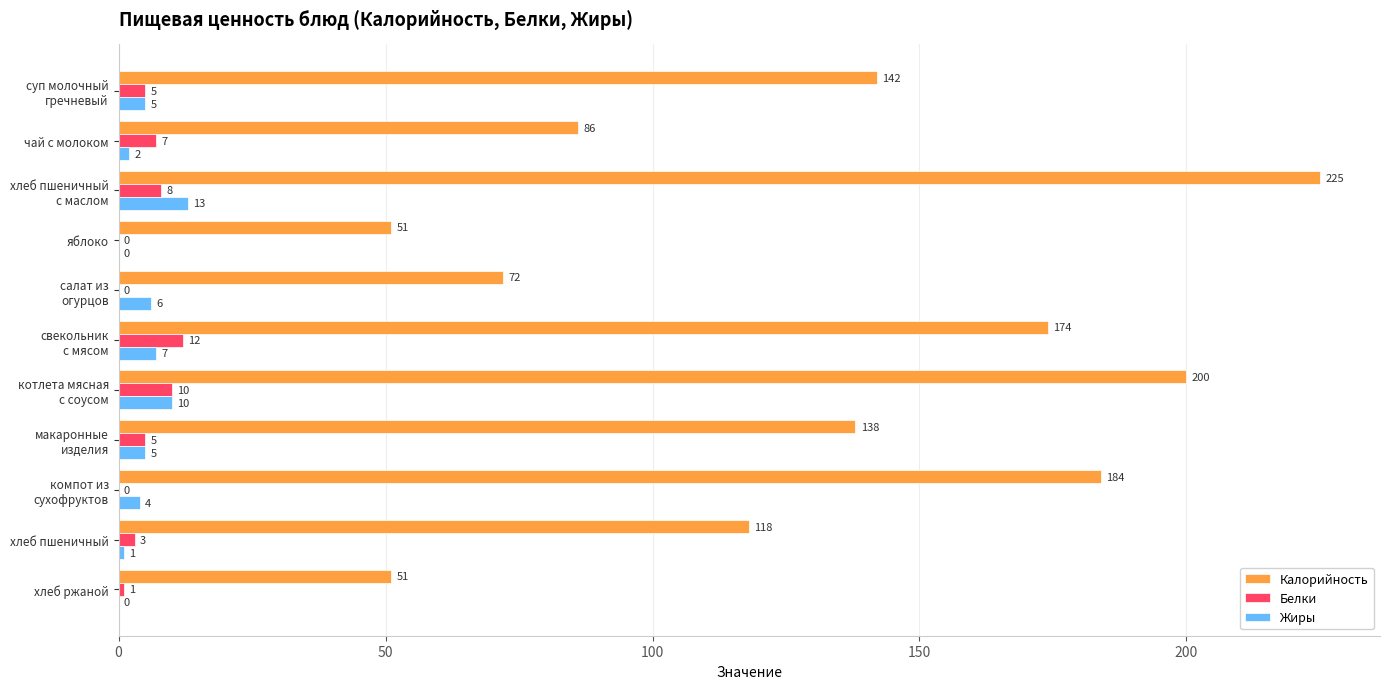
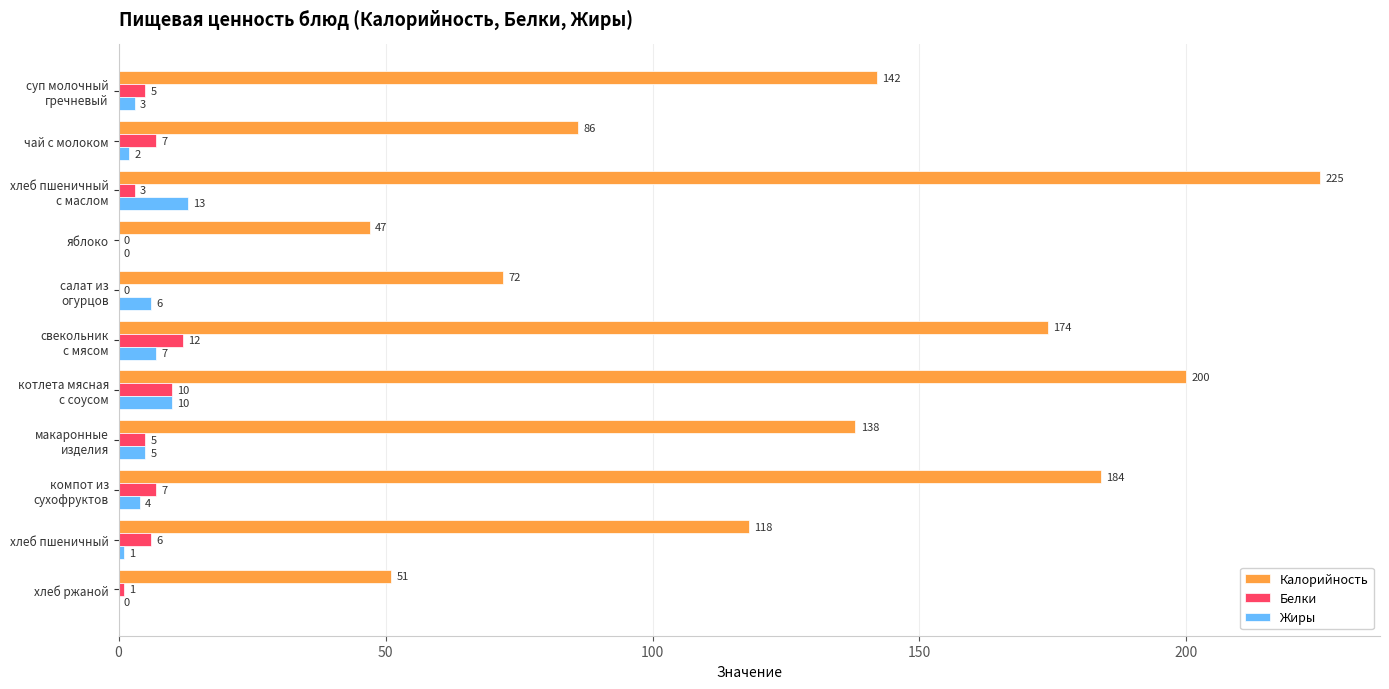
  {
    "Калорийность": {
      "суп молочный гречневый": 142,
      "чай с молоком": 86,
      "хлеб пшеничный с маслом": 225,
-     "яблоко": 51,
+     "яблоко": 47,
      "салат из огурцов": 72,
      "свекольник с мясом": 174,
      "котлета мясная с соусом": 200,
      "макаронные изделия": 138,
      "компот из сухофруктов": 184,
      "хлеб пшеничный": 118,
      "хлеб ржаной": 51
    },
    "Белки": {
      "суп молочный гречневый": 5,
      "чай с молоком": 7,
-     "хлеб пшеничный с маслом": 8,
+     "хлеб пшеничный с маслом": 3,
      "яблоко": 0,
      "салат из огурцов": 0,
      "свекольник с мясом": 12,
      "котлета мясная с соусом": 10,
      "макаронные изделия": 5,
-     "компот из сухофруктов": 0,
-     "хлеб пшеничный": 3,
+     "компот из сухофруктов": 7,
+     "хлеб пшеничный": 6,
      "хлеб ржаной": 1
    },
    "Жиры": {
-     "суп молочный гречневый": 5,
+     "суп молочный гречневый": 3,
      "чай с молоком": 2,
      "хлеб пшеничный с маслом": 13,
      "яблоко": 0,
      "салат из огурцов": 6,
      "свекольник с мясом": 7,
      "котлета мясная с соусом": 10,
      "макаронные изделия": 5,
      "компот из сухофруктов": 4,
      "хлеб пшеничный": 1,
      "хлеб ржаной": 0
    }
  }
